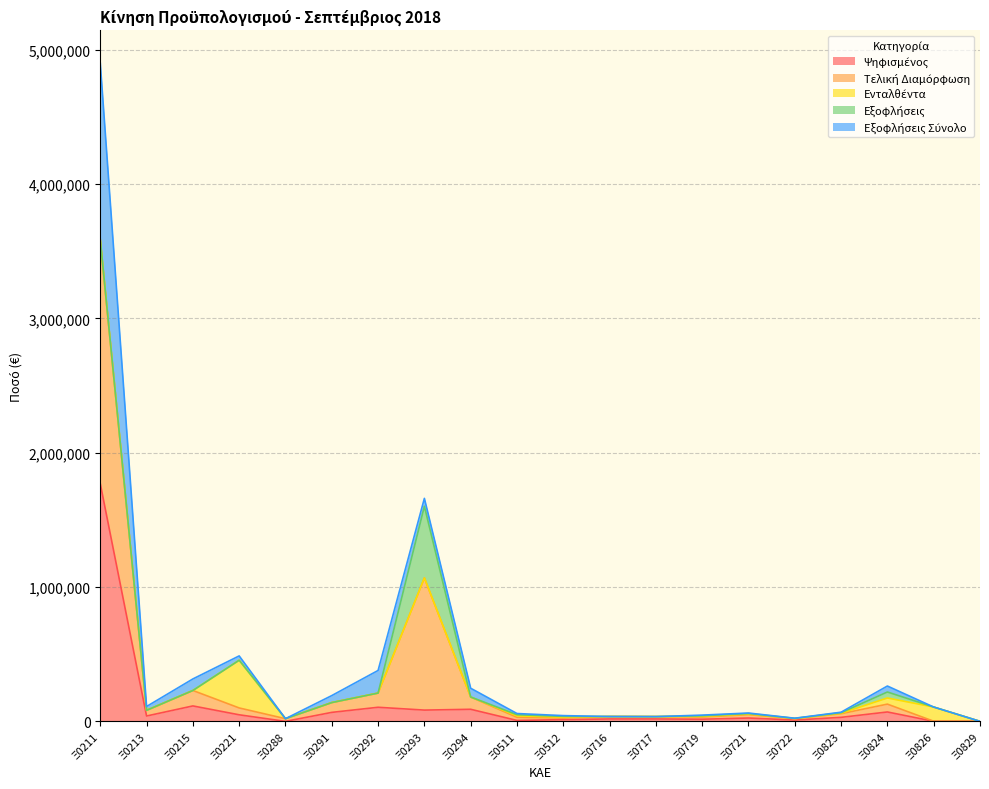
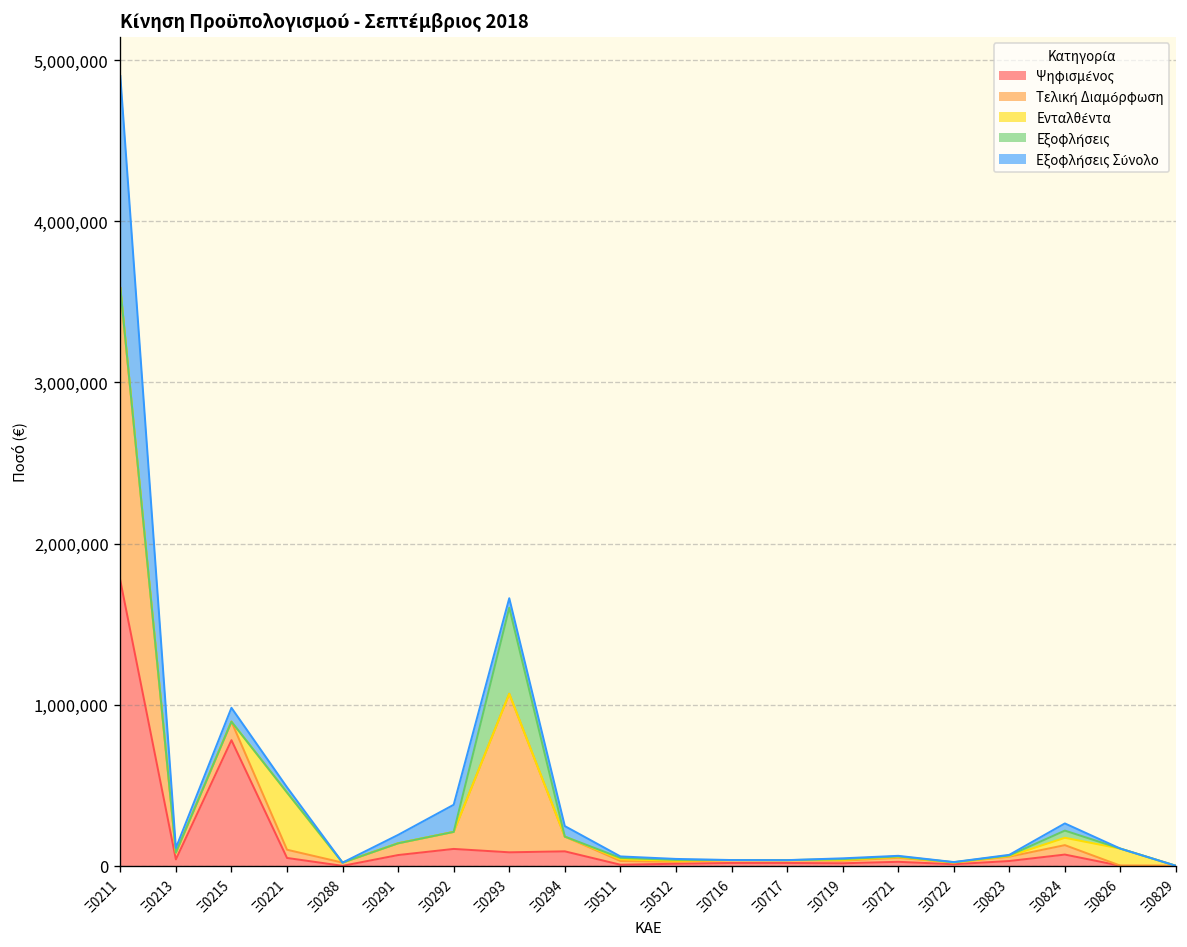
  {
    "Ψηφισμένος": {
      "Ξ0211": "1,770,000",
      "Ξ0213": "40,000",
-     "Ξ0215": "120,000",
+     "Ξ0215": "780,000",
      "Ξ0221": "50,000",
      "Ξ0288": "0",
      "Ξ0291": "70,000",
      "Ξ0292": "110,000",
      "Ξ0293": "80,000",
      "Ξ0294": "90,000",
      "Ξ0511": "10,000",
      "Ξ0721": "30,000",
      "Ξ0823": "30,000",
      "Ξ0824": "70,000"
    },
    "Τελική Διαμόρφωση": {
      "Ξ0221": "50,000",
      "Ξ0824": "60,000"
    },
    "Ενταλθέντα": {
      "Ξ0824": "50,000"
    },
    "Εξοφλήσεις": {
      "Ξ0293": "530,000",
      "Ξ0824": "40,000"
    },
    "Εξοφλήσεις Σύνολο": {
      "Ξ0211": "1,320,000",
      "Ξ0213": "30,000",
      "Ξ0215": "90,000",
      "Ξ0221": "30,000",
      "Ξ0291": "50,000",
      "Ξ0292": "170,000",
      "Ξ0293": "60,000",
      "Ξ0294": "70,000",
      "Ξ0824": "40,000"
    }
  }
